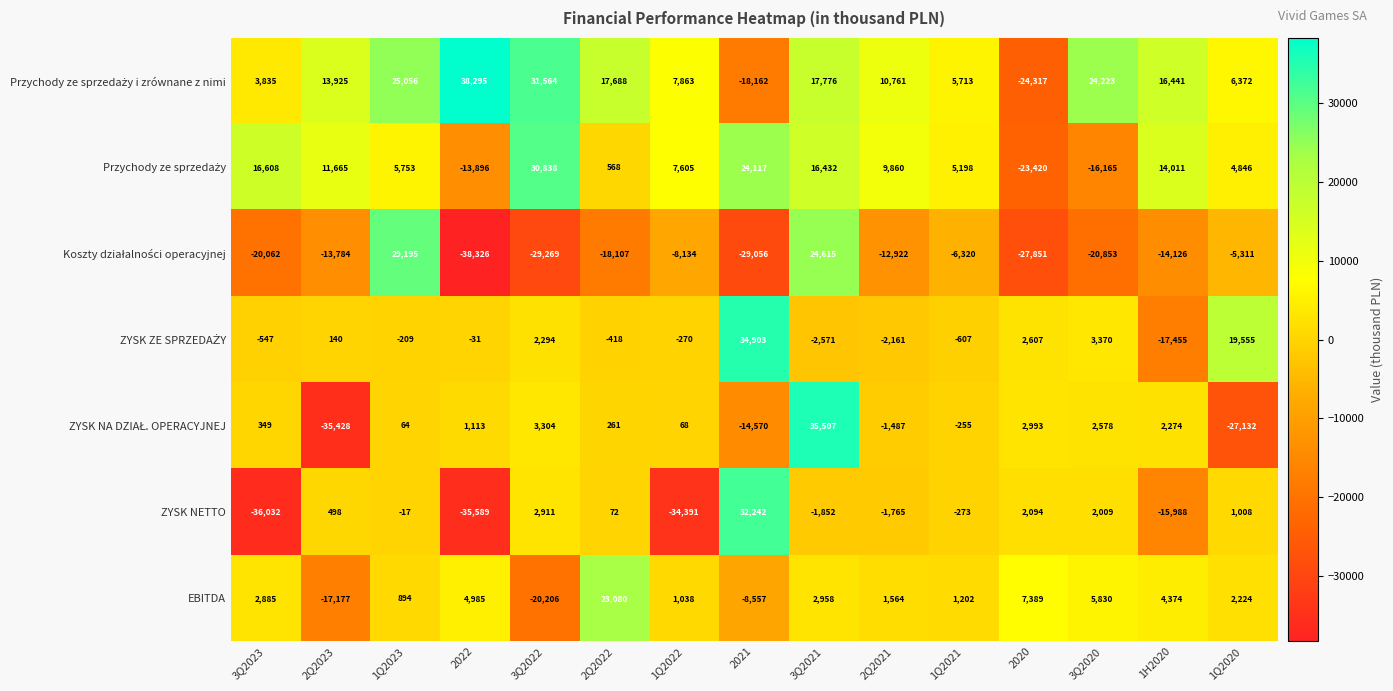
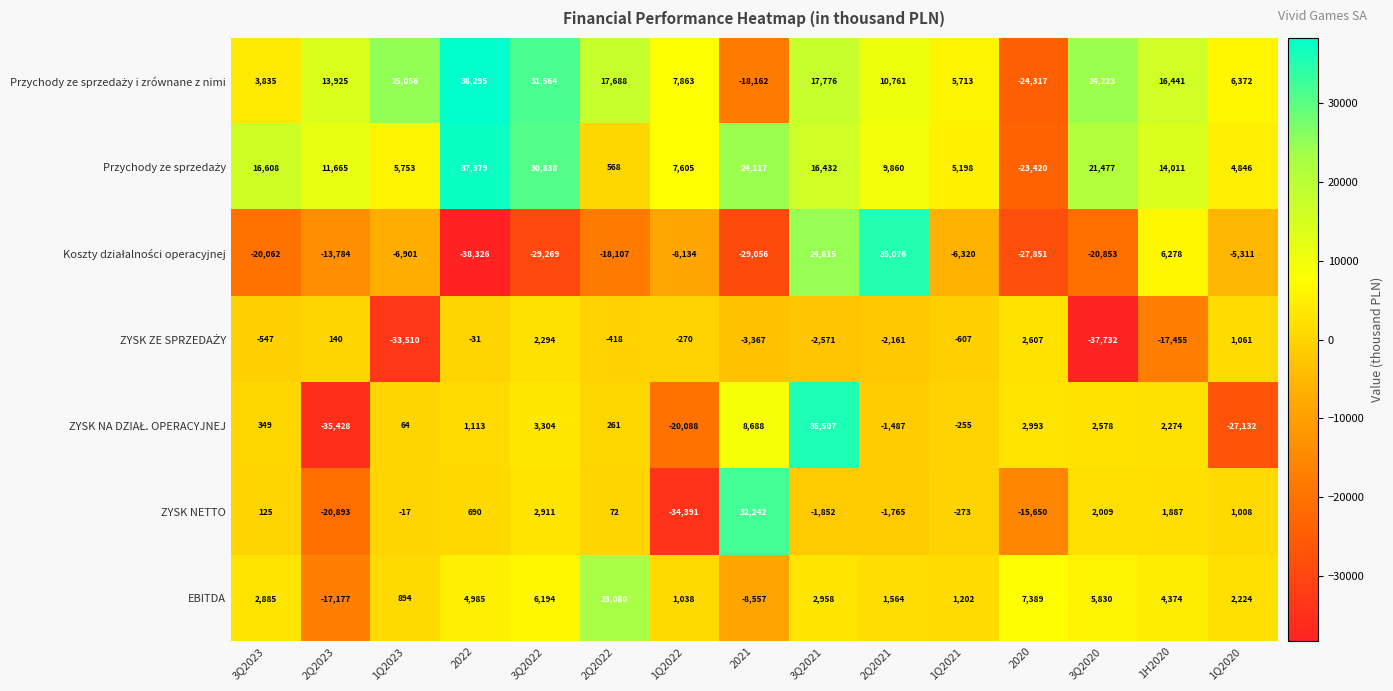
  {
    "Przychody ze sprzedaży i zrównane z nimi": {
      "3Q2023": "3,835",
      "2Q2023": "13,925",
      "1Q2023": "25,056",
      "2022": "38,295",
      "3Q2022": "31,564",
      "2Q2022": "17,688",
      "1Q2022": "7,863",
      "2021": "-18,162",
      "3Q2021": "17,776",
      "2Q2021": "10,761",
      "1Q2021": "5,713",
      "2020": "-24,317",
      "3Q2020": "24,223",
      "1H2020": "16,441",
      "1Q2020": "6,372"
    },
    "Przychody ze sprzedaży": {
      "3Q2023": "16,608",
      "2Q2023": "11,665",
      "1Q2023": "5,753",
-     "2022": "-13,896",
+     "2022": "37,379",
      "3Q2022": "30,838",
      "2Q2022": "568",
      "1Q2022": "7,605",
      "2021": "24,117",
      "3Q2021": "16,432",
      "2Q2021": "9,860",
      "1Q2021": "5,198",
      "2020": "-23,420",
-     "3Q2020": "-16,165",
+     "3Q2020": "21,477",
      "1H2020": "14,011",
      "1Q2020": "4,846"
    },
    "Koszty działalności operacyjnej": {
      "3Q2023": "-20,062",
      "2Q2023": "-13,784",
-     "1Q2023": "29,195",
+     "1Q2023": "-6,901",
      "2022": "-38,326",
      "3Q2022": "-29,269",
      "2Q2022": "-18,107",
      "1Q2022": "-8,134",
      "2021": "-29,056",
      "3Q2021": "24,615",
-     "2Q2021": "-12,922",
+     "2Q2021": "35,076",
      "1Q2021": "-6,320",
      "2020": "-27,851",
      "3Q2020": "-20,853",
-     "1H2020": "-14,126",
+     "1H2020": "6,278",
      "1Q2020": "-5,311"
    },
    "ZYSK ZE SPRZEDAŻY": {
      "3Q2023": "-547",
      "2Q2023": "140",
-     "1Q2023": "-209",
+     "1Q2023": "-33,510",
      "2022": "-31",
      "3Q2022": "2,294",
      "2Q2022": "-418",
      "1Q2022": "-270",
-     "2021": "34,903",
+     "2021": "-3,367",
      "3Q2021": "-2,571",
      "2Q2021": "-2,161",
      "1Q2021": "-607",
      "2020": "2,607",
-     "3Q2020": "3,370",
+     "3Q2020": "-37,732",
      "1H2020": "-17,455",
-     "1Q2020": "19,555"
+     "1Q2020": "1,061"
    },
    "ZYSK NA DZIAŁ. OPERACYJNEJ": {
      "3Q2023": "349",
      "2Q2023": "-35,428",
      "1Q2023": "64",
      "2022": "1,113",
      "3Q2022": "3,304",
      "2Q2022": "261",
-     "1Q2022": "68",
-     "2021": "-14,570",
+     "1Q2022": "-20,088",
+     "2021": "8,688",
      "3Q2021": "35,507",
      "2Q2021": "-1,487",
      "1Q2021": "-255",
      "2020": "2,993",
      "3Q2020": "2,578",
      "1H2020": "2,274",
      "1Q2020": "-27,132"
    },
    "ZYSK NETTO": {
-     "3Q2023": "-36,032",
-     "2Q2023": "498",
+     "3Q2023": "125",
+     "2Q2023": "-20,893",
      "1Q2023": "-17",
-     "2022": "-35,589",
+     "2022": "690",
      "3Q2022": "2,911",
      "2Q2022": "72",
      "1Q2022": "-34,391",
      "2021": "32,242",
      "3Q2021": "-1,852",
      "2Q2021": "-1,765",
      "1Q2021": "-273",
-     "2020": "2,094",
+     "2020": "-15,650",
      "3Q2020": "2,009",
-     "1H2020": "-15,988",
+     "1H2020": "1,887",
      "1Q2020": "1,008"
    },
    "EBITDA": {
      "3Q2023": "2,885",
      "2Q2023": "-17,177",
      "1Q2023": "894",
      "2022": "4,985",
-     "3Q2022": "-20,206",
+     "3Q2022": "6,194",
      "2Q2022": "23,080",
      "1Q2022": "1,038",
      "2021": "-8,557",
      "3Q2021": "2,958",
      "2Q2021": "1,564",
      "1Q2021": "1,202",
      "2020": "7,389",
      "3Q2020": "5,830",
      "1H2020": "4,374",
      "1Q2020": "2,224"
    }
  }
